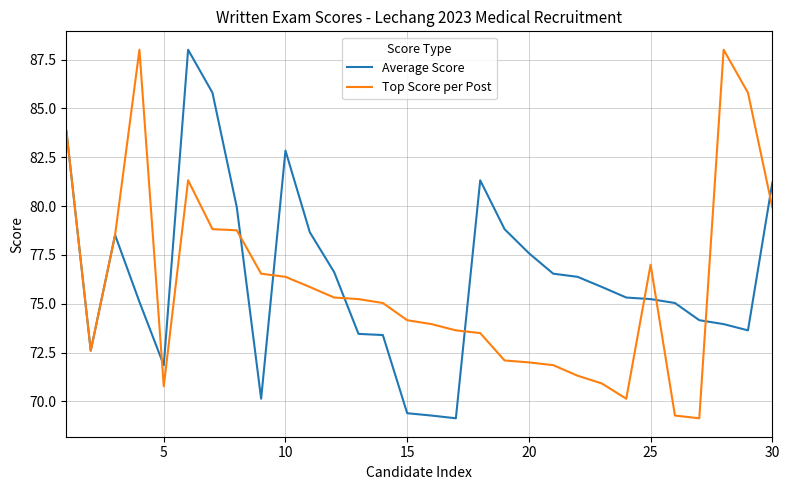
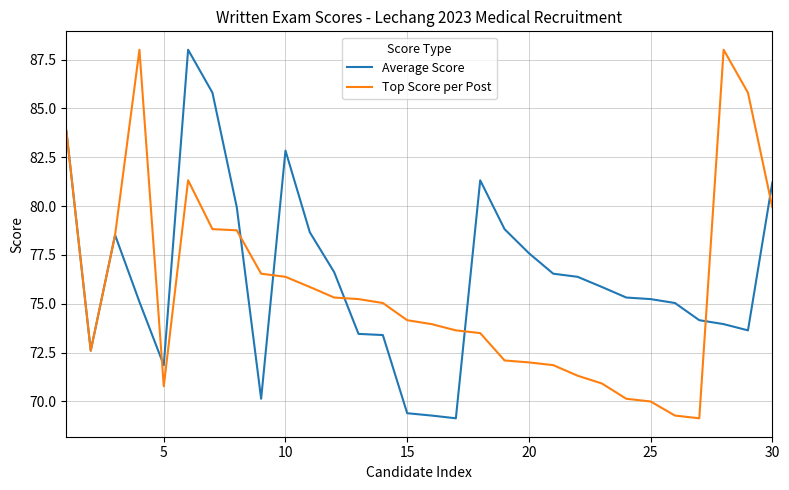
  {
    "Average Score": {
      "5": 71.9,
      "10": 82.8,
      "15": 69.4,
      "20": 77.6,
      "25": 75.2,
      "30": 81.2
    },
    "Top Score per Post": {
      "5": 70.8,
      "10": 76.4,
      "15": 74.2,
      "20": 72,
-     "25": 77,
+     "25": 70,
      "30": 80
    }
  }
